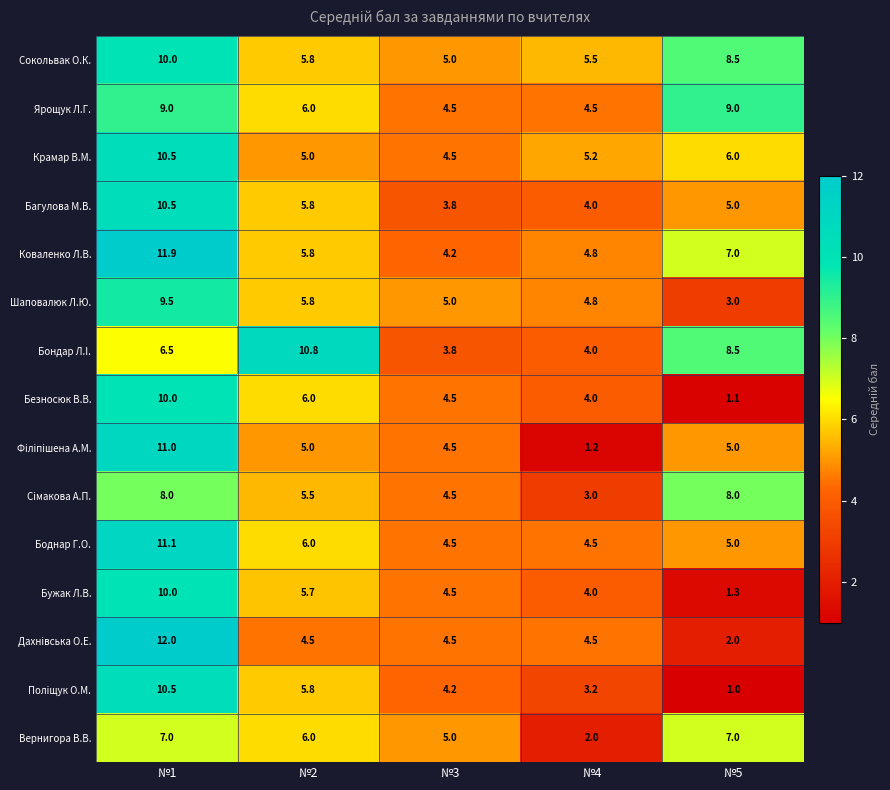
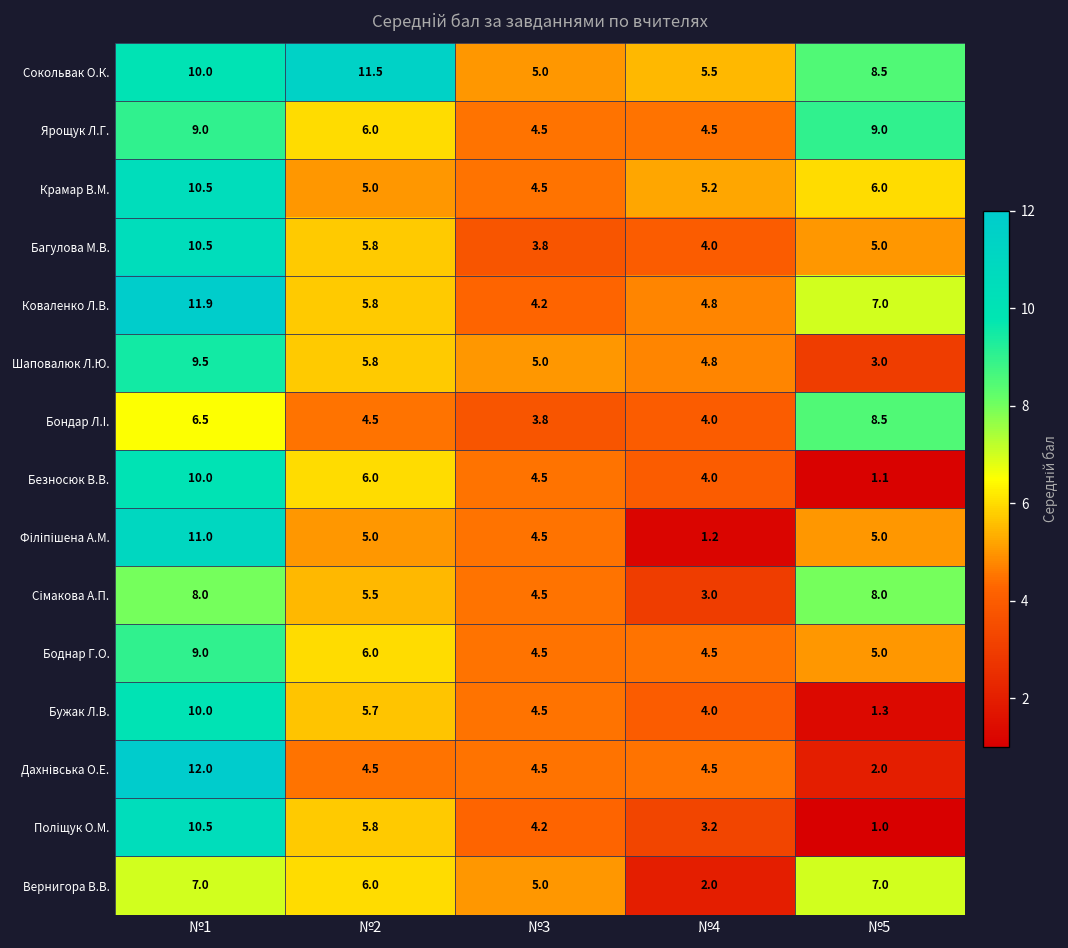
  {
    "Сокольвак О.К.": {
      "№1": 10.0,
-     "№2": 5.8,
+     "№2": 11.5,
      "№3": 5.0,
      "№4": 5.5,
      "№5": 8.5
    },
    "Ярощук Л.Г.": {
      "№1": 9.0,
      "№2": 6.0,
      "№3": 4.5,
      "№4": 4.5,
      "№5": 9.0
    },
    "Крамар В.М.": {
      "№1": 10.5,
      "№2": 5.0,
      "№3": 4.5,
      "№4": 5.2,
      "№5": 6.0
    },
    "Багулова М.В.": {
      "№1": 10.5,
      "№2": 5.8,
      "№3": 3.8,
      "№4": 4.0,
      "№5": 5.0
    },
    "Коваленко Л.В.": {
      "№1": 11.9,
      "№2": 5.8,
      "№3": 4.2,
      "№4": 4.8,
      "№5": 7.0
    },
    "Шаповалюк Л.Ю.": {
      "№1": 9.5,
      "№2": 5.8,
      "№3": 5.0,
      "№4": 4.8,
      "№5": 3.0
    },
    "Бондар Л.І.": {
      "№1": 6.5,
-     "№2": 10.8,
+     "№2": 4.5,
      "№3": 3.8,
      "№4": 4.0,
      "№5": 8.5
    },
    "Безносюк В.В.": {
      "№1": 10.0,
      "№2": 6.0,
      "№3": 4.5,
      "№4": 4.0,
      "№5": 1.1
    },
    "Філіпішена А.М.": {
      "№1": 11.0,
      "№2": 5.0,
      "№3": 4.5,
      "№4": 1.2,
      "№5": 5.0
    },
    "Сімакова А.П.": {
      "№1": 8.0,
      "№2": 5.5,
      "№3": 4.5,
      "№4": 3.0,
      "№5": 8.0
    },
    "Боднар Г.О.": {
-     "№1": 11.1,
+     "№1": 9.0,
      "№2": 6.0,
      "№3": 4.5,
      "№4": 4.5,
      "№5": 5.0
    },
    "Бужак Л.В.": {
      "№1": 10.0,
      "№2": 5.7,
      "№3": 4.5,
      "№4": 4.0,
      "№5": 1.3
    },
    "Дахнівська О.Е.": {
      "№1": 12.0,
      "№2": 4.5,
      "№3": 4.5,
      "№4": 4.5,
      "№5": 2.0
    },
    "Поліщук О.М.": {
      "№1": 10.5,
      "№2": 5.8,
      "№3": 4.2,
      "№4": 3.2,
      "№5": 1.0
    },
    "Вернигора В.В.": {
      "№1": 7.0,
      "№2": 6.0,
      "№3": 5.0,
      "№4": 2.0,
      "№5": 7.0
    }
  }
